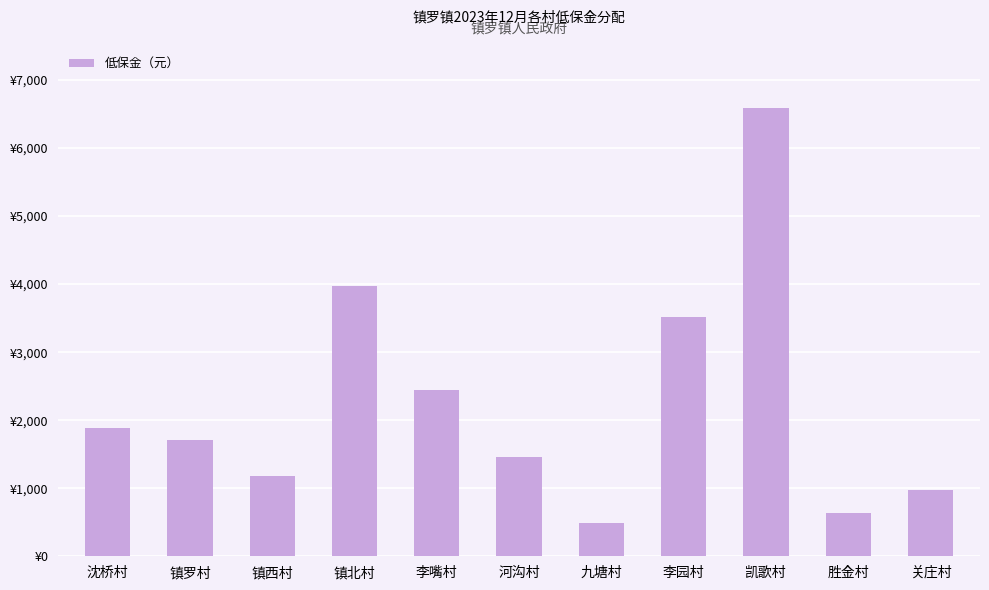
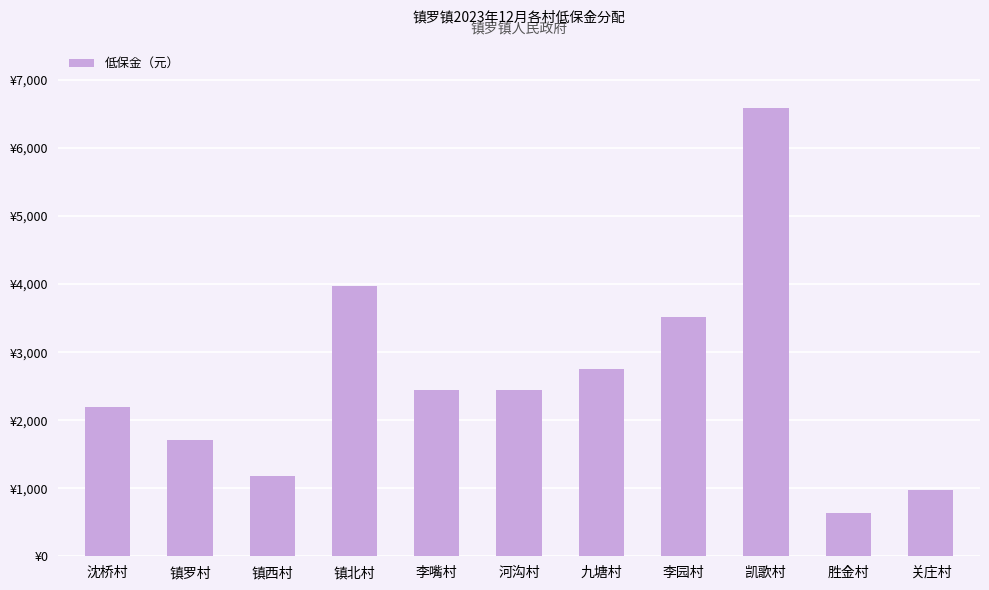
  {
-   "沈桥村": "¥1,900",
+   "沈桥村": "¥2,200",
    "镇罗村": "¥1,700",
    "镇西村": "¥1,200",
    "镇北村": "¥4,000",
    "李嘴村": "¥2,400",
-   "河沟村": "¥1,500",
-   "九塘村": "¥500",
+   "河沟村": "¥2,500",
+   "九塘村": "¥2,700",
    "李园村": "¥3,500",
    "凯歌村": "¥6,600",
    "胜金村": "¥600",
    "关庄村": "¥1,000"
  }
